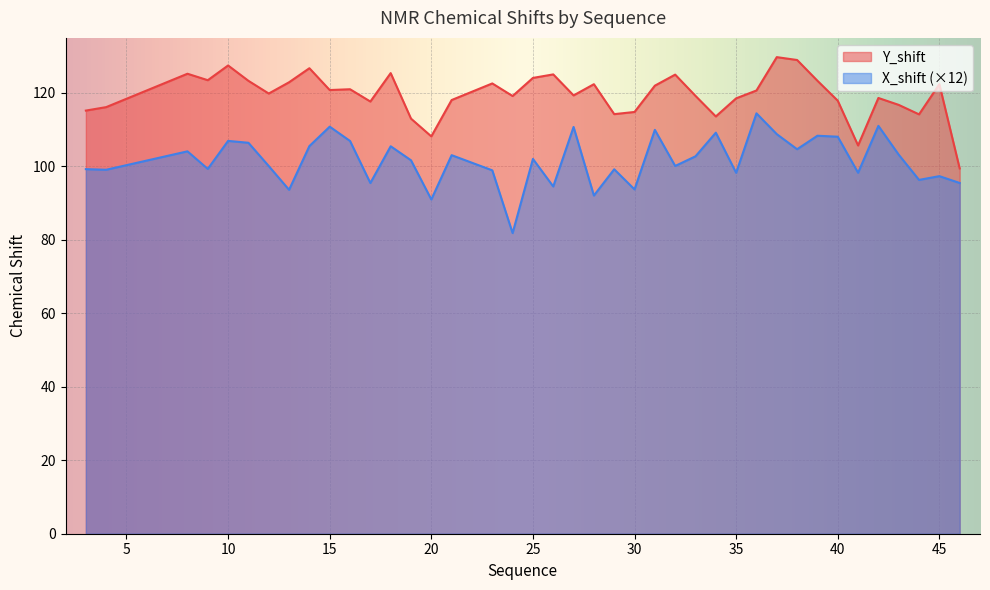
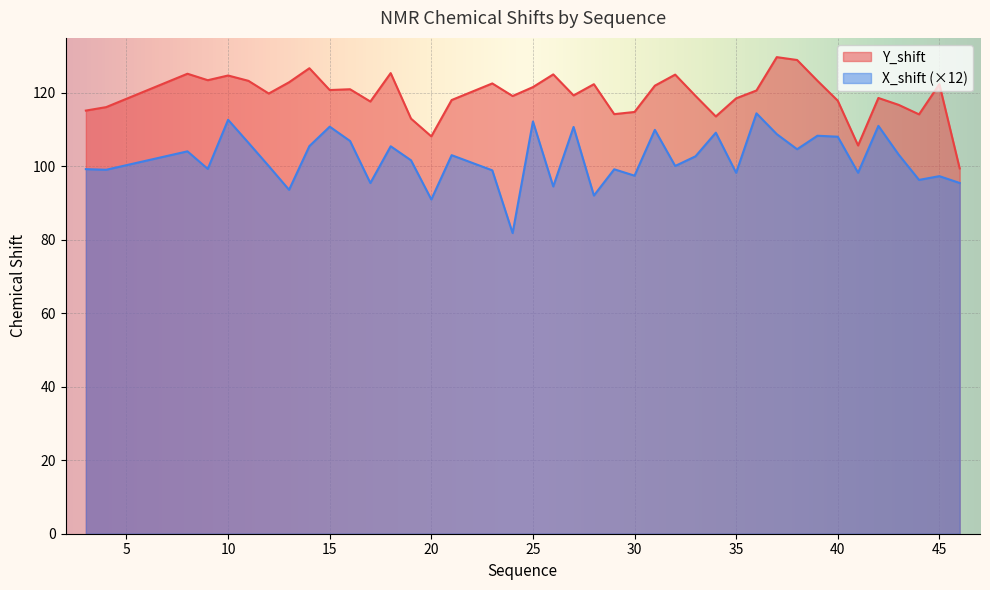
  {
    "Y_shift": {
-     "10": 127,
+     "10": 125,
      "15": 121,
      "20": 108,
-     "25": 124,
+     "25": 122,
      "30": 115,
      "35": 119,
      "40": 118
    },
    "X_shift (×12)": {
-     "10": 107,
+     "10": 113,
      "15": 111,
      "20": 91,
-     "25": 102,
-     "30": 94,
+     "25": 112,
+     "30": 97,
      "35": 98,
      "40": 108,
      "45": 97
    }
  }
